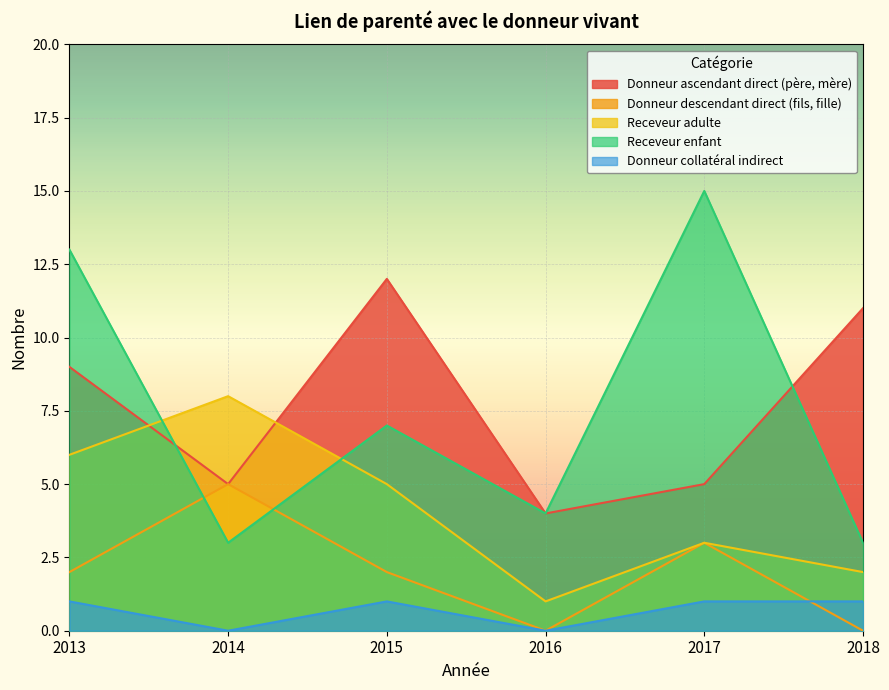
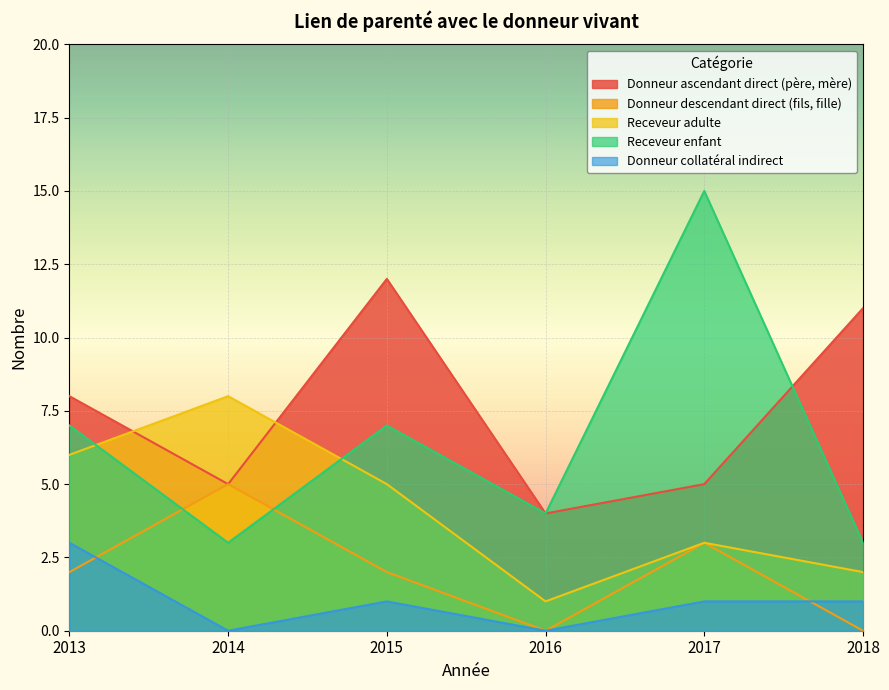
  {
    "Donneur ascendant direct (père, mère)": {
-     "2013": 9,
+     "2013": 8,
      "2015": 12,
      "2017": 5,
      "2018": 11
    },
    "Receveur enfant": {
-     "2013": 13,
+     "2013": 7,
      "2014": 3,
      "2015": 7,
      "2017": 15,
      "2018": 3
    },
    "Donneur collatéral indirect": {
-     "2013": 1,
+     "2013": 3,
      "2014": 0,
      "2015": 1,
      "2017": 1,
      "2018": 1
    }
  }
